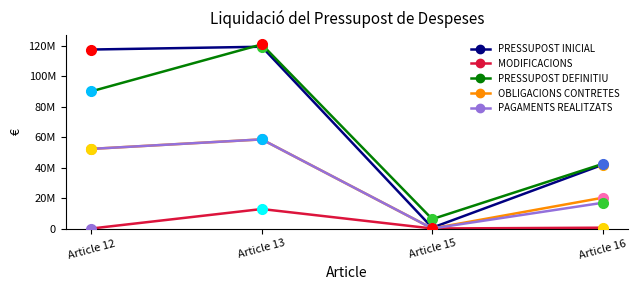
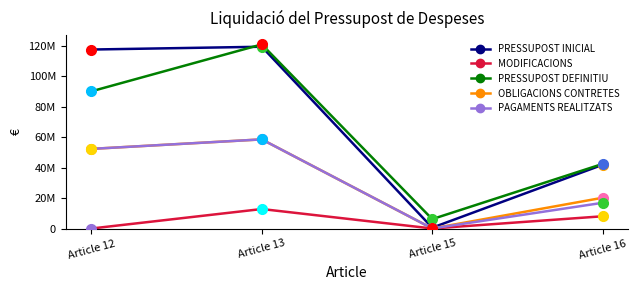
  {
    "MODIFICACIONS": {
-     "Article 16": 1000000
+     "Article 16": 8000000
    }
  }
